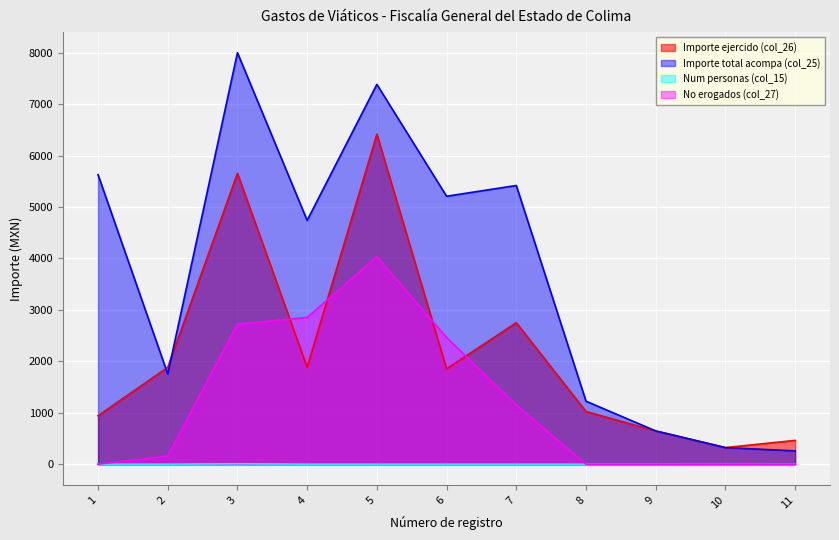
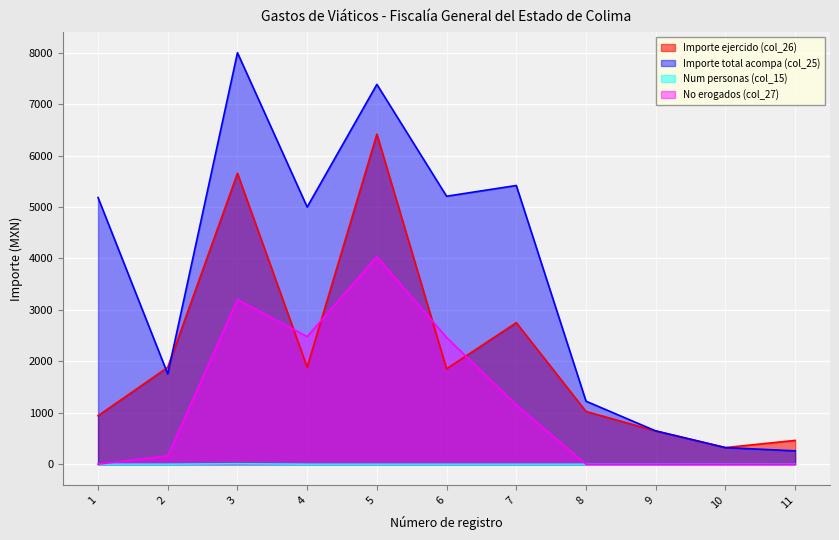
  {
    "Importe ejercido (col_26)": {
      "1": 900,
      "2": 1900,
      "3": 5700,
      "4": 1900,
      "5": 6400,
      "6": 1900,
      "7": 2800,
      "8": 1000,
      "11": 500
    },
    "Importe total acompa (col_25)": {
-     "1": 5600,
+     "1": 5200,
      "2": 1800,
      "3": 8000,
-     "4": 4700,
+     "4": 5000,
      "5": 7400,
      "6": 5200,
      "7": 5400,
      "8": 1200,
      "11": 300
    },
    "Num personas (col_15)": {
      "2": 0,
      "3": 0,
      "4": 0,
      "5": 0,
      "6": 0,
      "7": 0
    },
    "No erogados (col_27)": {
      "2": 200,
-     "3": 2700,
-     "4": 2900,
+     "3": 3200,
+     "4": 2500,
      "5": 4000,
      "6": 2500,
      "7": 1200
    }
  }
